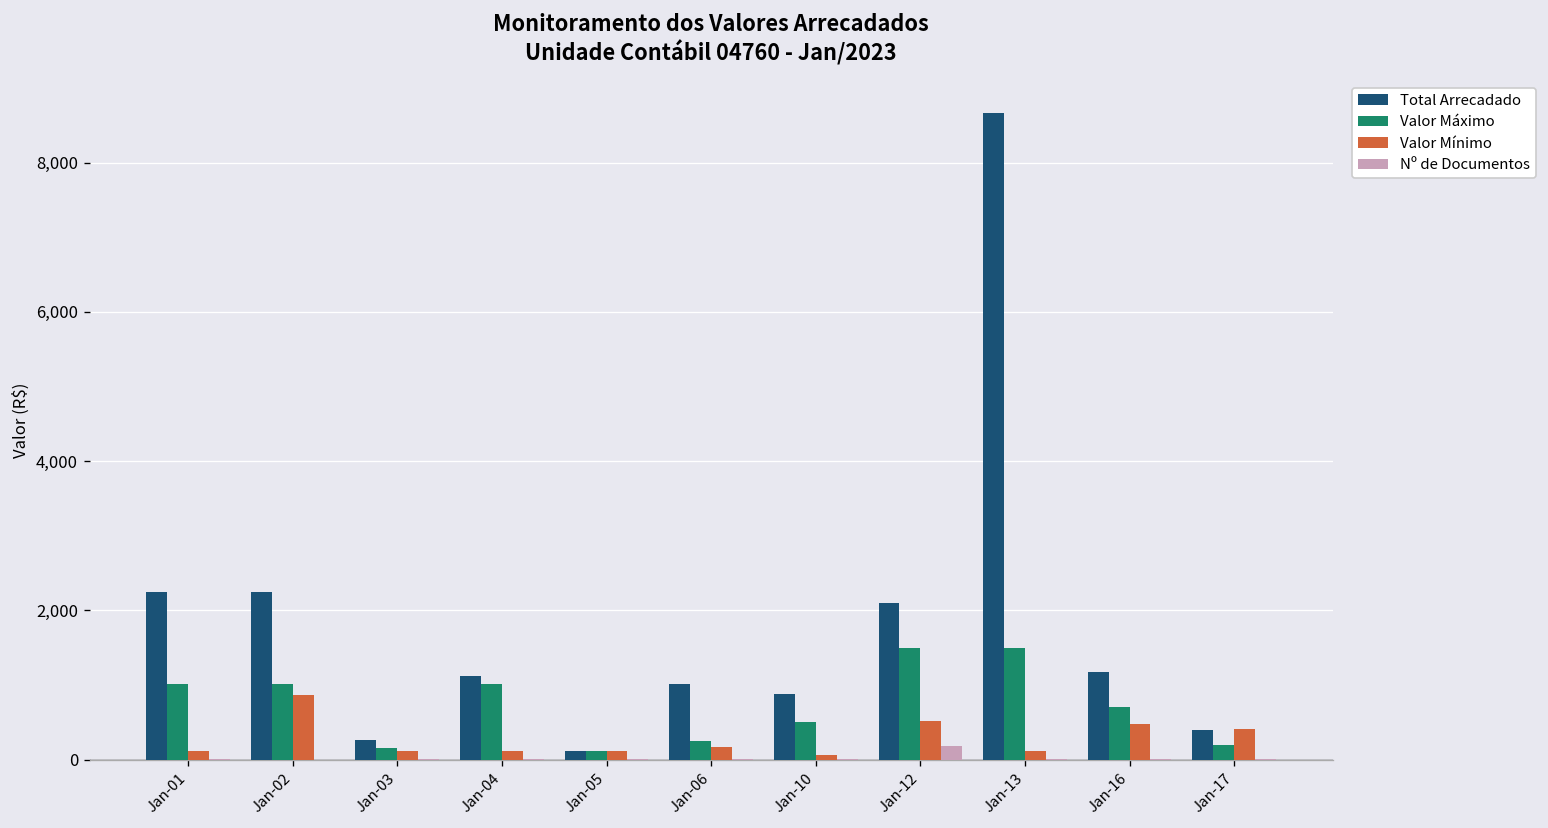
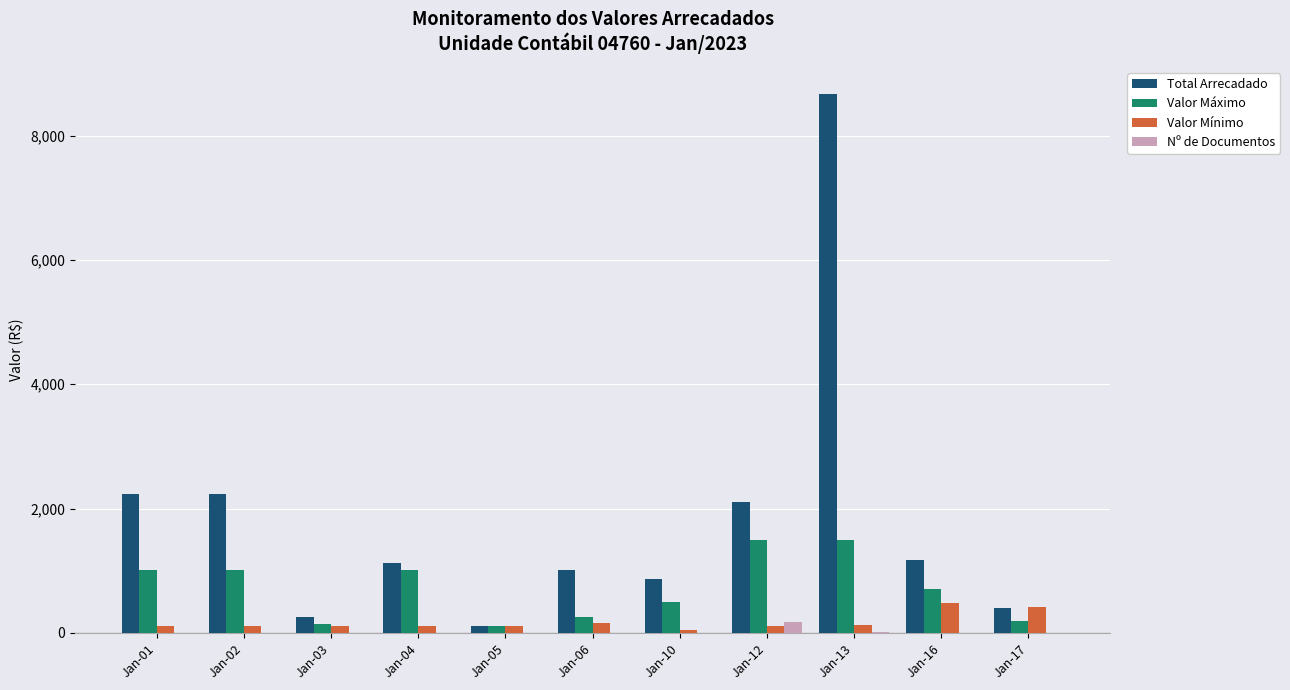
  {
    "Valor Mínimo": {
      "Jan-01": 100,
-     "Jan-02": 900,
+     "Jan-02": 100,
      "Jan-03": 100,
      "Jan-04": 100,
      "Jan-05": 100,
      "Jan-06": 200,
      "Jan-10": 100,
-     "Jan-12": 500,
+     "Jan-12": 100,
      "Jan-13": 100,
      "Jan-16": 500,
      "Jan-17": 400
    },
    "Nº de Documentos": {
      "Jan-02": 0,
      "Jan-12": 200
    }
  }
